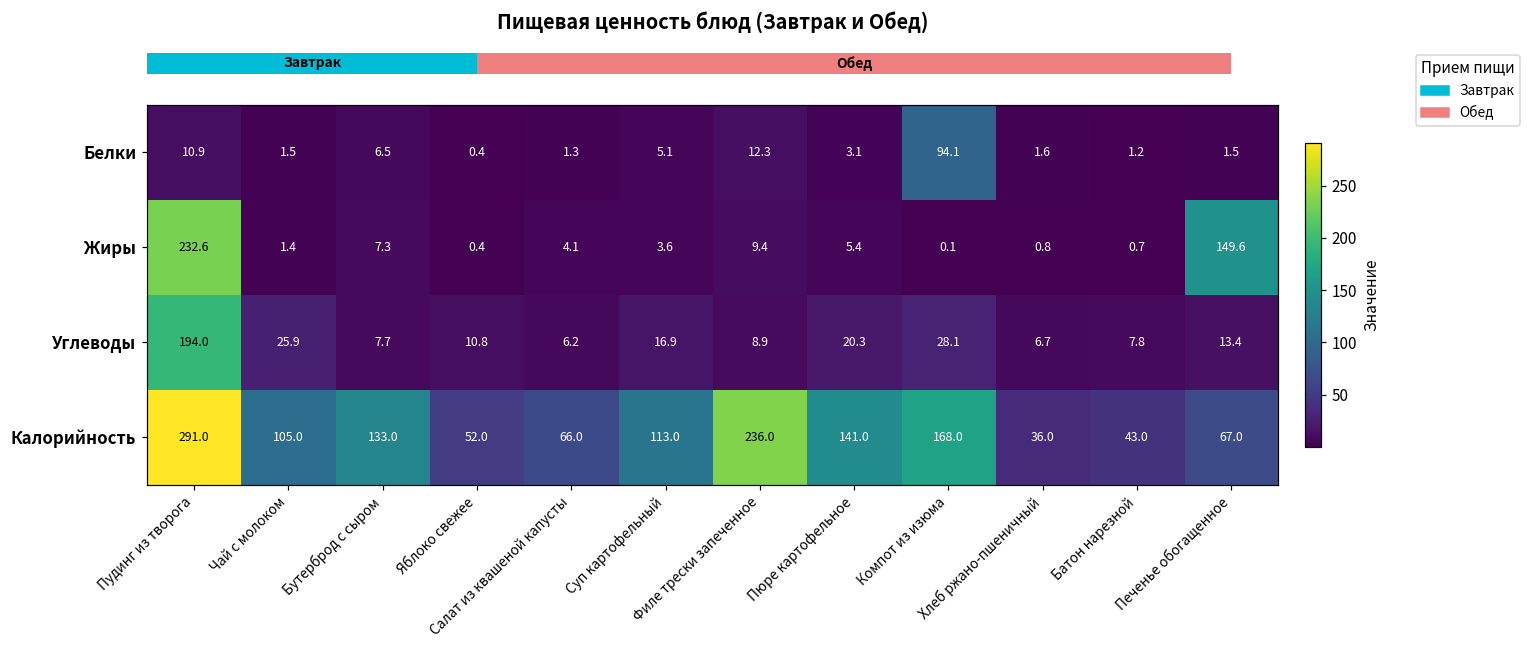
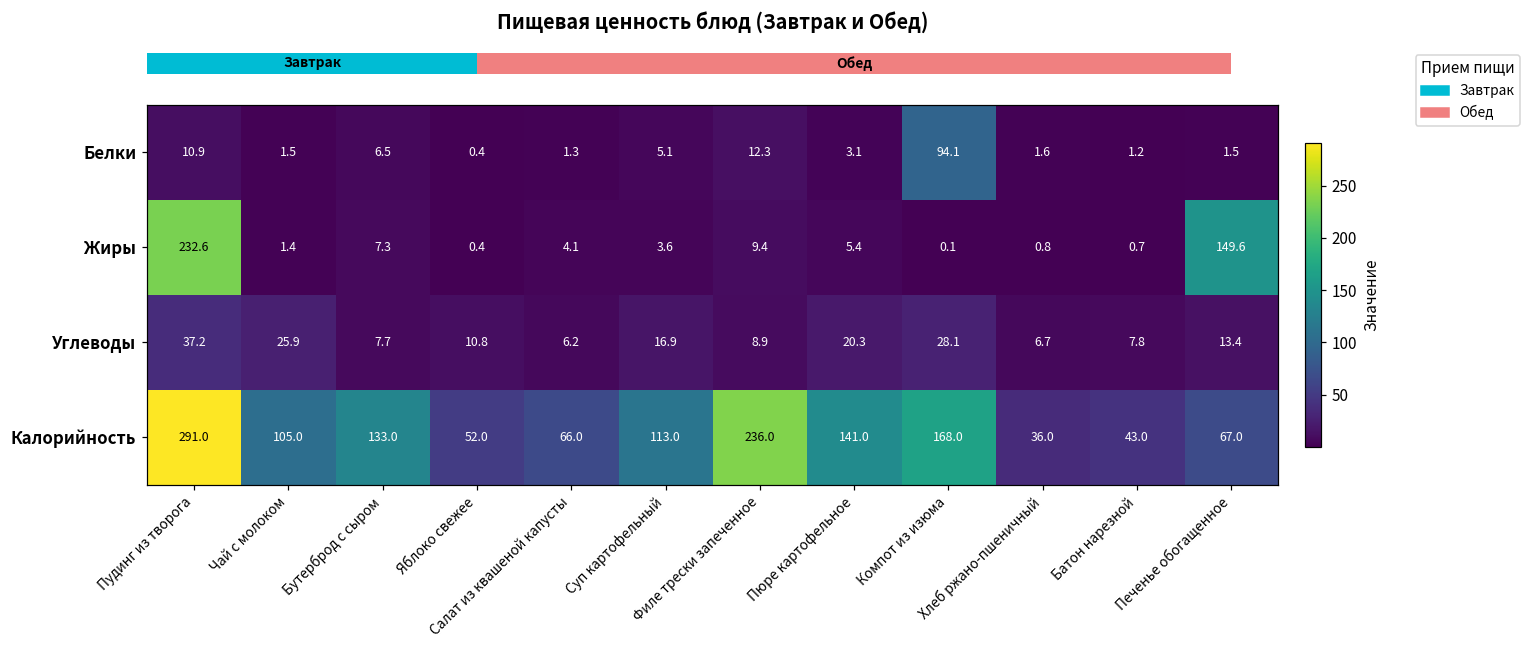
  {
    "Белки": {
      "Пудинг из творога": 10.9,
      "Чай с молоком": 1.5,
      "Бутерброд с сыром": 6.5,
      "Яблоко свежее": 0.4,
      "Салат из квашеной капусты": 1.3,
      "Суп картофельный": 5.1,
      "Филе трески запеченное": 12.3,
      "Пюре картофельное": 3.1,
      "Компот из изюма": 94.1,
      "Хлеб ржано-пшеничный": 1.6,
      "Батон нарезной": 1.2,
      "Печенье обогащенное": 1.5
    },
    "Жиры": {
      "Пудинг из творога": 232.6,
      "Чай с молоком": 1.4,
      "Бутерброд с сыром": 7.3,
      "Яблоко свежее": 0.4,
      "Салат из квашеной капусты": 4.1,
      "Суп картофельный": 3.6,
      "Филе трески запеченное": 9.4,
      "Пюре картофельное": 5.4,
      "Компот из изюма": 0.1,
      "Хлеб ржано-пшеничный": 0.8,
      "Батон нарезной": 0.7,
      "Печенье обогащенное": 149.6
    },
    "Углеводы": {
-     "Пудинг из творога": 194.0,
+     "Пудинг из творога": 37.2,
      "Чай с молоком": 25.9,
      "Бутерброд с сыром": 7.7,
      "Яблоко свежее": 10.8,
      "Салат из квашеной капусты": 6.2,
      "Суп картофельный": 16.9,
      "Филе трески запеченное": 8.9,
      "Пюре картофельное": 20.3,
      "Компот из изюма": 28.1,
      "Хлеб ржано-пшеничный": 6.7,
      "Батон нарезной": 7.8,
      "Печенье обогащенное": 13.4
    },
    "Калорийность": {
      "Пудинг из творога": 291.0,
      "Чай с молоком": 105.0,
      "Бутерброд с сыром": 133.0,
      "Яблоко свежее": 52.0,
      "Салат из квашеной капусты": 66.0,
      "Суп картофельный": 113.0,
      "Филе трески запеченное": 236.0,
      "Пюре картофельное": 141.0,
      "Компот из изюма": 168.0,
      "Хлеб ржано-пшеничный": 36.0,
      "Батон нарезной": 43.0,
      "Печенье обогащенное": 67.0
    }
  }
